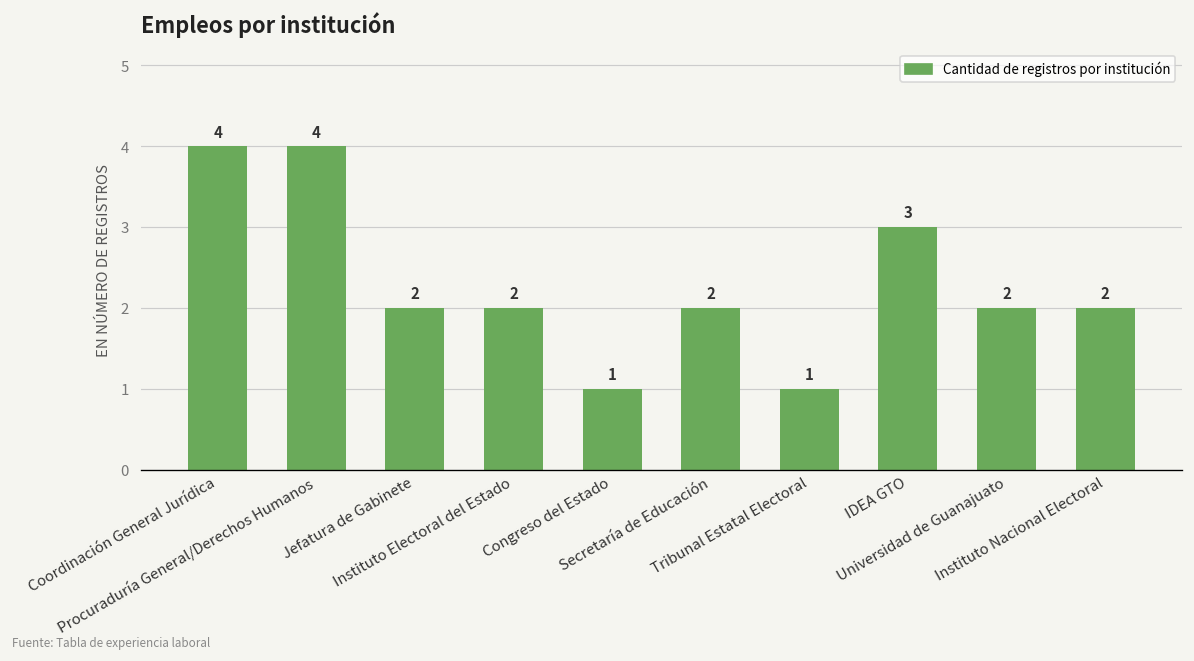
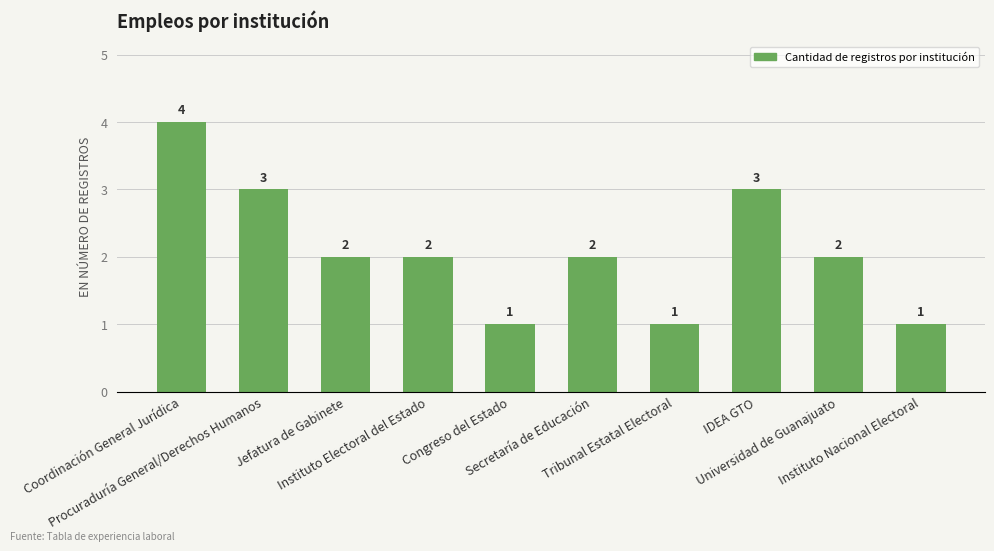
  {
    "Coordinación General Jurídica": 4,
-   "Procuraduría General/Derechos Humanos": 4,
+   "Procuraduría General/Derechos Humanos": 3,
    "Jefatura de Gabinete": 2,
    "Instituto Electoral del Estado": 2,
    "Congreso del Estado": 1,
    "Secretaría de Educación": 2,
    "Tribunal Estatal Electoral": 1,
    "IDEA GTO": 3,
    "Universidad de Guanajuato": 2,
-   "Instituto Nacional Electoral": 2
+   "Instituto Nacional Electoral": 1
  }
